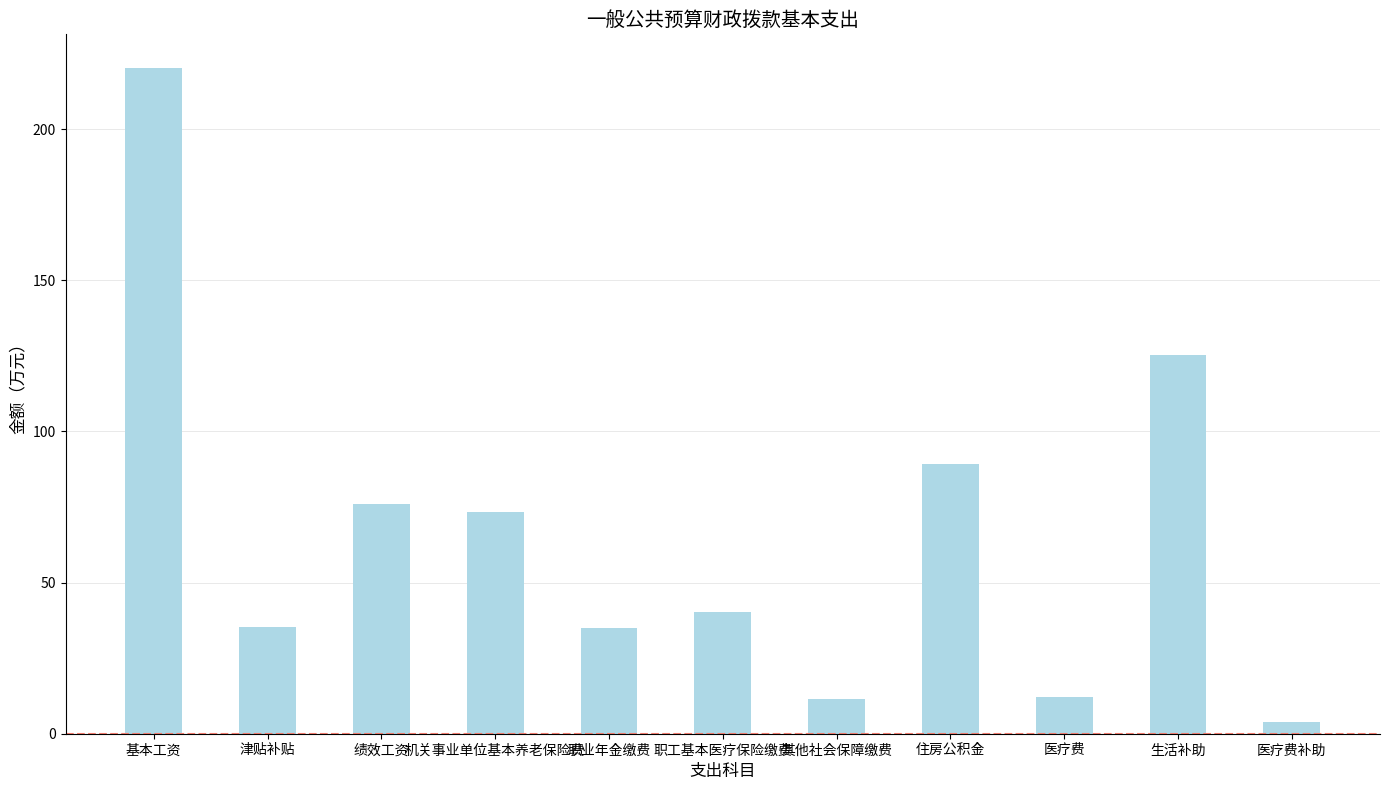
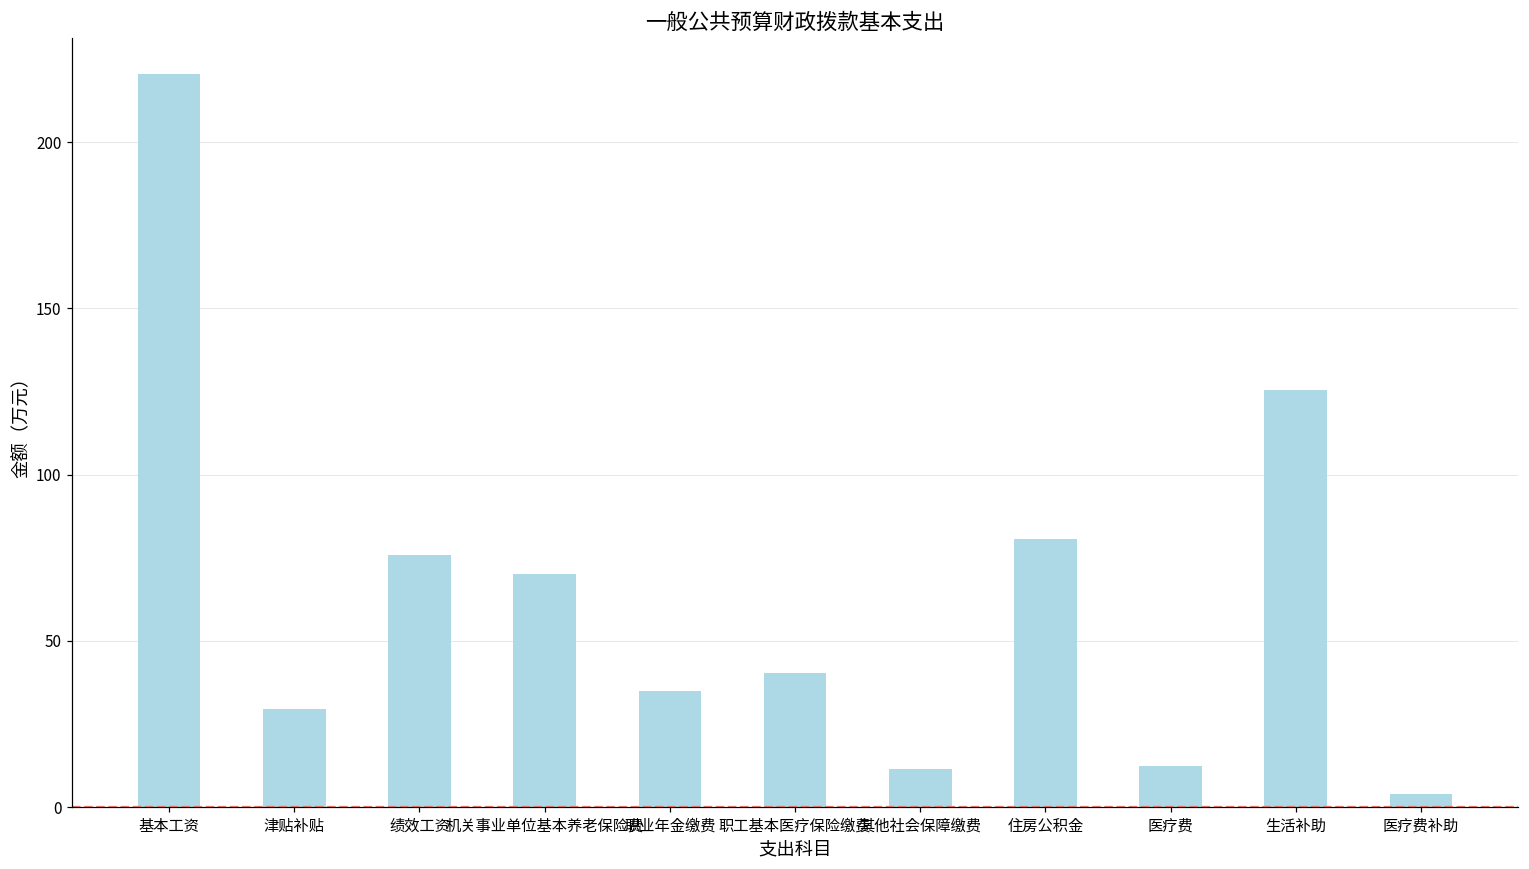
  {
    "基本工资": 220,
-   "津贴补贴": 35,
+   "津贴补贴": 30,
    "绩效工资": 76,
-   "机关事业单位基本养老保险费": 73,
+   "机关事业单位基本养老保险费": 70,
    "职工基本医疗保险缴费": 40,
    "其他社会保障缴费": 11,
-   "住房公积金": 89,
+   "住房公积金": 81,
    "医疗费": 12,
    "生活补助": 125,
    "医疗费补助": 4
  }
